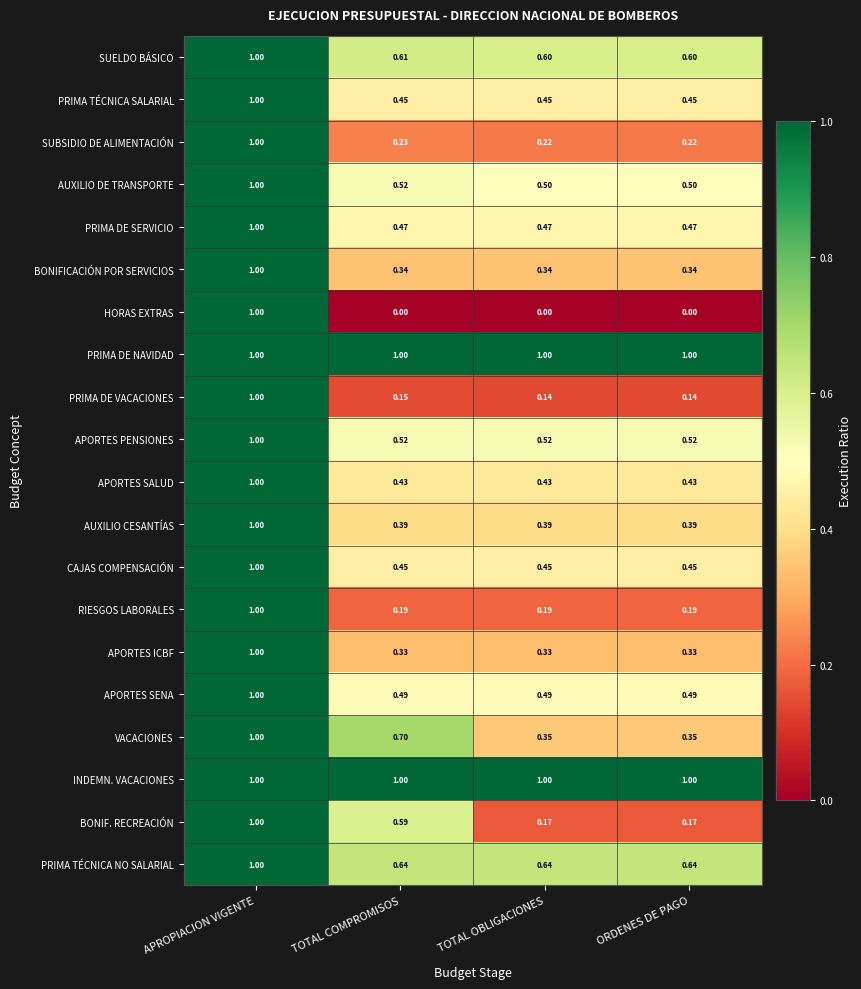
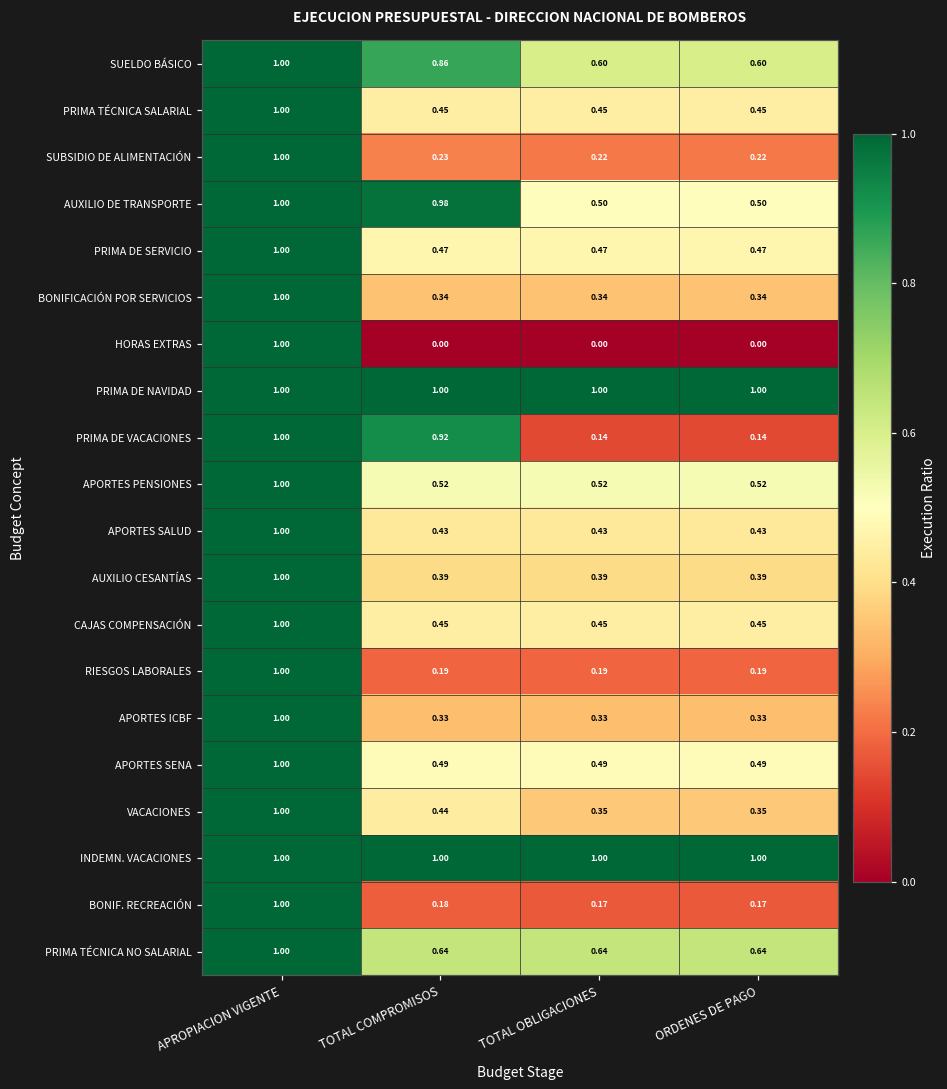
  {
    "SUELDO BÁSICO": {
      "APROPIACION VIGENTE": 1.00,
-     "TOTAL COMPROMISOS": 0.61,
+     "TOTAL COMPROMISOS": 0.86,
      "TOTAL OBLIGACIONES": 0.60,
      "ORDENES DE PAGO": 0.60
    },
    "PRIMA TÉCNICA SALARIAL": {
      "APROPIACION VIGENTE": 1.00,
      "TOTAL COMPROMISOS": 0.45,
      "TOTAL OBLIGACIONES": 0.45,
      "ORDENES DE PAGO": 0.45
    },
    "SUBSIDIO DE ALIMENTACIÓN": {
      "APROPIACION VIGENTE": 1.00,
      "TOTAL COMPROMISOS": 0.23,
      "TOTAL OBLIGACIONES": 0.22,
      "ORDENES DE PAGO": 0.22
    },
    "AUXILIO DE TRANSPORTE": {
      "APROPIACION VIGENTE": 1.00,
-     "TOTAL COMPROMISOS": 0.52,
+     "TOTAL COMPROMISOS": 0.98,
      "TOTAL OBLIGACIONES": 0.50,
      "ORDENES DE PAGO": 0.50
    },
    "PRIMA DE SERVICIO": {
      "APROPIACION VIGENTE": 1.00,
      "TOTAL COMPROMISOS": 0.47,
      "TOTAL OBLIGACIONES": 0.47,
      "ORDENES DE PAGO": 0.47
    },
    "BONIFICACIÓN POR SERVICIOS": {
      "APROPIACION VIGENTE": 1.00,
      "TOTAL COMPROMISOS": 0.34,
      "TOTAL OBLIGACIONES": 0.34,
      "ORDENES DE PAGO": 0.34
    },
    "HORAS EXTRAS": {
      "APROPIACION VIGENTE": 1.00,
      "TOTAL COMPROMISOS": 0.00,
      "TOTAL OBLIGACIONES": 0.00,
      "ORDENES DE PAGO": 0.00
    },
    "PRIMA DE NAVIDAD": {
      "APROPIACION VIGENTE": 1.00,
      "TOTAL COMPROMISOS": 1.00,
      "TOTAL OBLIGACIONES": 1.00,
      "ORDENES DE PAGO": 1.00
    },
    "PRIMA DE VACACIONES": {
      "APROPIACION VIGENTE": 1.00,
-     "TOTAL COMPROMISOS": 0.15,
+     "TOTAL COMPROMISOS": 0.92,
      "TOTAL OBLIGACIONES": 0.14,
      "ORDENES DE PAGO": 0.14
    },
    "APORTES PENSIONES": {
      "APROPIACION VIGENTE": 1.00,
      "TOTAL COMPROMISOS": 0.52,
      "TOTAL OBLIGACIONES": 0.52,
      "ORDENES DE PAGO": 0.52
    },
    "APORTES SALUD": {
      "APROPIACION VIGENTE": 1.00,
      "TOTAL COMPROMISOS": 0.43,
      "TOTAL OBLIGACIONES": 0.43,
      "ORDENES DE PAGO": 0.43
    },
    "AUXILIO CESANTÍAS": {
      "APROPIACION VIGENTE": 1.00,
      "TOTAL COMPROMISOS": 0.39,
      "TOTAL OBLIGACIONES": 0.39,
      "ORDENES DE PAGO": 0.39
    },
    "CAJAS COMPENSACIÓN": {
      "APROPIACION VIGENTE": 1.00,
      "TOTAL COMPROMISOS": 0.45,
      "TOTAL OBLIGACIONES": 0.45,
      "ORDENES DE PAGO": 0.45
    },
    "RIESGOS LABORALES": {
      "APROPIACION VIGENTE": 1.00,
      "TOTAL COMPROMISOS": 0.19,
      "TOTAL OBLIGACIONES": 0.19,
      "ORDENES DE PAGO": 0.19
    },
    "APORTES ICBF": {
      "APROPIACION VIGENTE": 1.00,
      "TOTAL COMPROMISOS": 0.33,
      "TOTAL OBLIGACIONES": 0.33,
      "ORDENES DE PAGO": 0.33
    },
    "APORTES SENA": {
      "APROPIACION VIGENTE": 1.00,
      "TOTAL COMPROMISOS": 0.49,
      "TOTAL OBLIGACIONES": 0.49,
      "ORDENES DE PAGO": 0.49
    },
    "VACACIONES": {
      "APROPIACION VIGENTE": 1.00,
-     "TOTAL COMPROMISOS": 0.70,
+     "TOTAL COMPROMISOS": 0.44,
      "TOTAL OBLIGACIONES": 0.35,
      "ORDENES DE PAGO": 0.35
    },
    "INDEMN. VACACIONES": {
      "APROPIACION VIGENTE": 1.00,
      "TOTAL COMPROMISOS": 1.00,
      "TOTAL OBLIGACIONES": 1.00,
      "ORDENES DE PAGO": 1.00
    },
    "BONIF. RECREACIÓN": {
      "APROPIACION VIGENTE": 1.00,
-     "TOTAL COMPROMISOS": 0.59,
+     "TOTAL COMPROMISOS": 0.18,
      "TOTAL OBLIGACIONES": 0.17,
      "ORDENES DE PAGO": 0.17
    },
    "PRIMA TÉCNICA NO SALARIAL": {
      "APROPIACION VIGENTE": 1.00,
      "TOTAL COMPROMISOS": 0.64,
      "TOTAL OBLIGACIONES": 0.64,
      "ORDENES DE PAGO": 0.64
    }
  }
